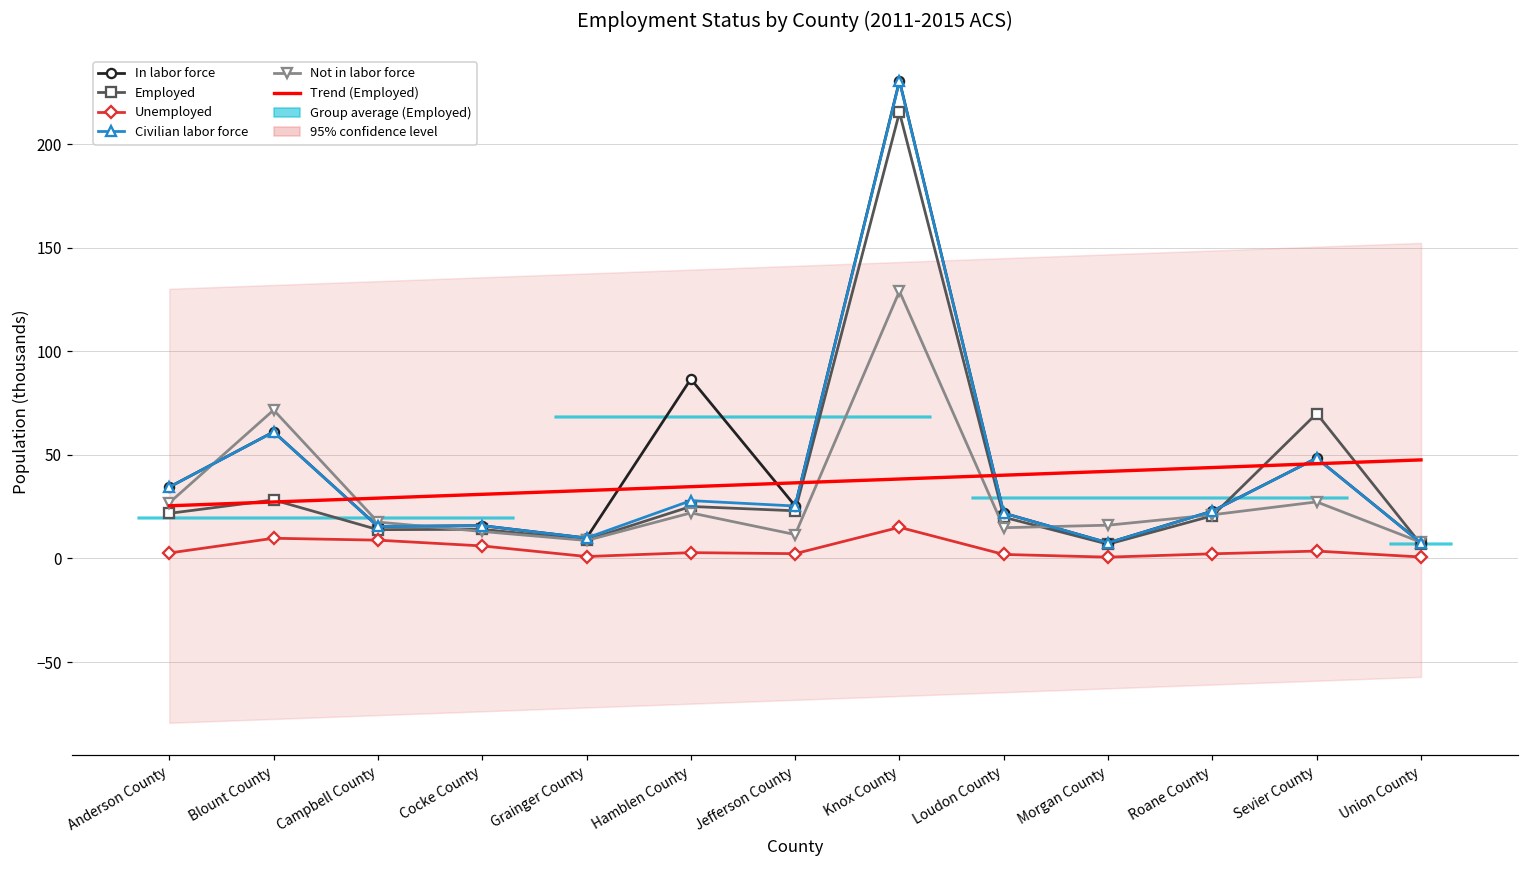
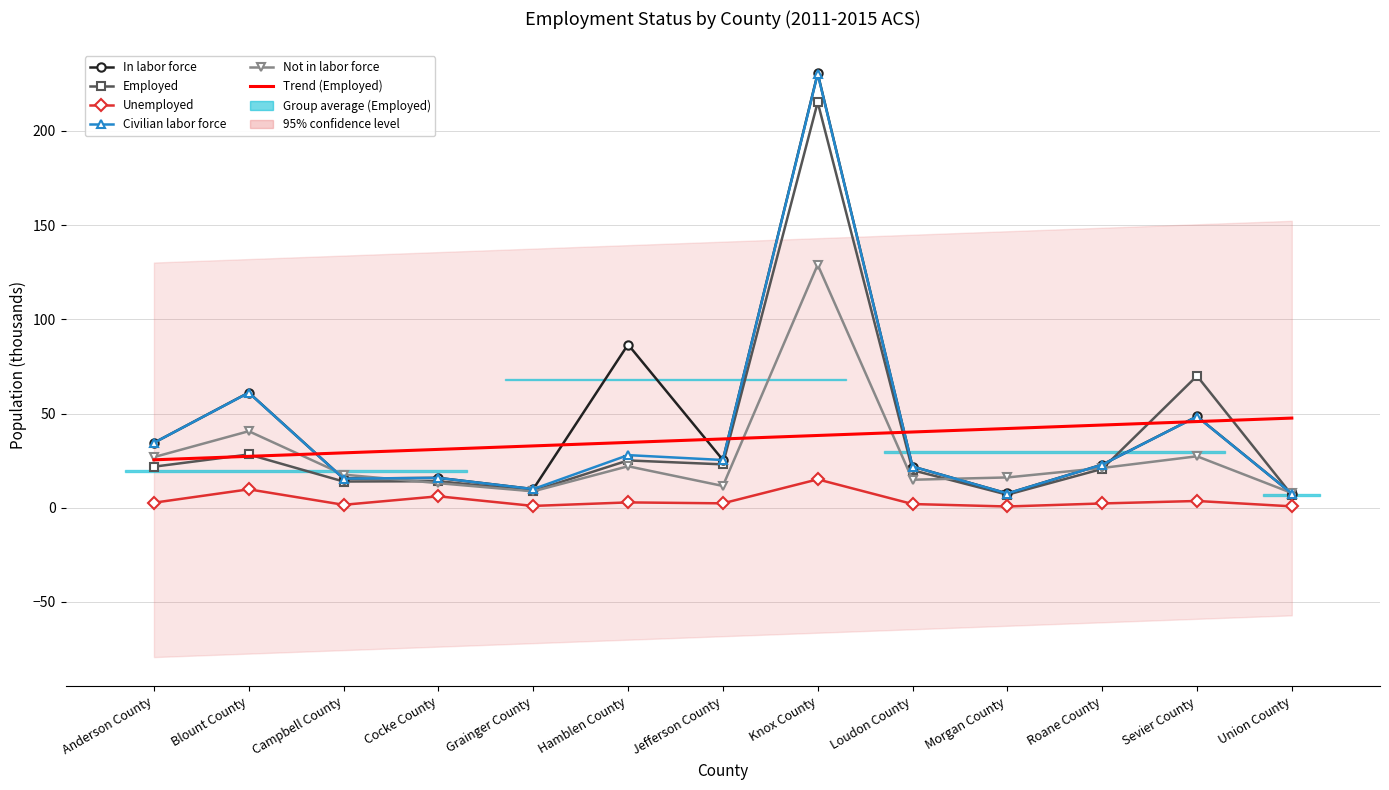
  {
    "Employed": {
      "Anderson County": 22,
      "Campbell County": 14,
      "Hamblen County": 25,
      "Jefferson County": 23,
      "Knox County": 215,
      "Loudon County": 20,
      "Sevier County": 70
    },
    "In labor force": {
      "Hamblen County": 87
    },
    "Unemployed": {
      "Anderson County": 3,
      "Blount County": 10,
-     "Campbell County": 9,
+     "Campbell County": 2,
      "Cocke County": 6,
      "Grainger County": 1,
      "Hamblen County": 3,
      "Jefferson County": 2,
      "Knox County": 15,
      "Loudon County": 2,
      "Morgan County": 1,
      "Roane County": 2,
      "Sevier County": 4,
      "Union County": 1
    },
    "Not in labor force": {
      "Anderson County": 27,
-     "Blount County": 72,
+     "Blount County": 41,
      "Campbell County": 18,
      "Hamblen County": 22,
      "Jefferson County": 12,
      "Knox County": 129,
      "Loudon County": 15,
      "Morgan County": 16,
      "Sevier County": 27
    },
    "Civilian labor force": {
      "Hamblen County": 28
    },
    "Trend (Employed)": {
      "Anderson County": 25,
      "Campbell County": 29,
      "Cocke County": 31,
      "Grainger County": 33,
      "Hamblen County": 35,
      "Jefferson County": 36,
      "Knox County": 38,
      "Loudon County": 40,
      "Morgan County": 42,
      "Roane County": 44,
      "Sevier County": 46,
      "Union County": 48
    }
  }
